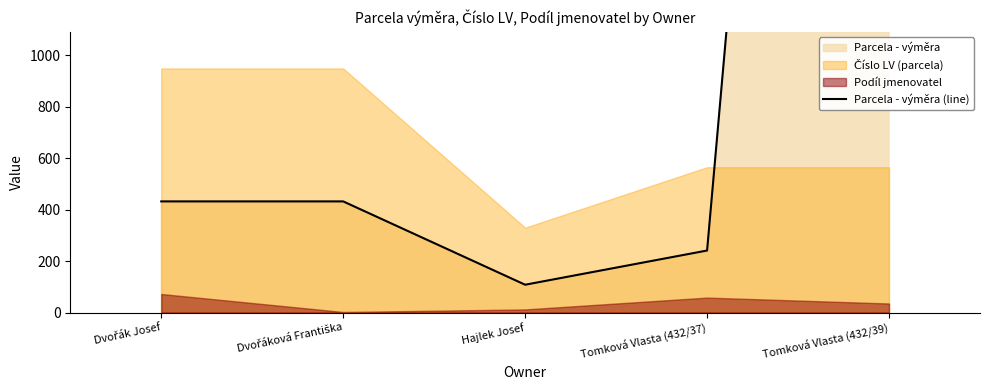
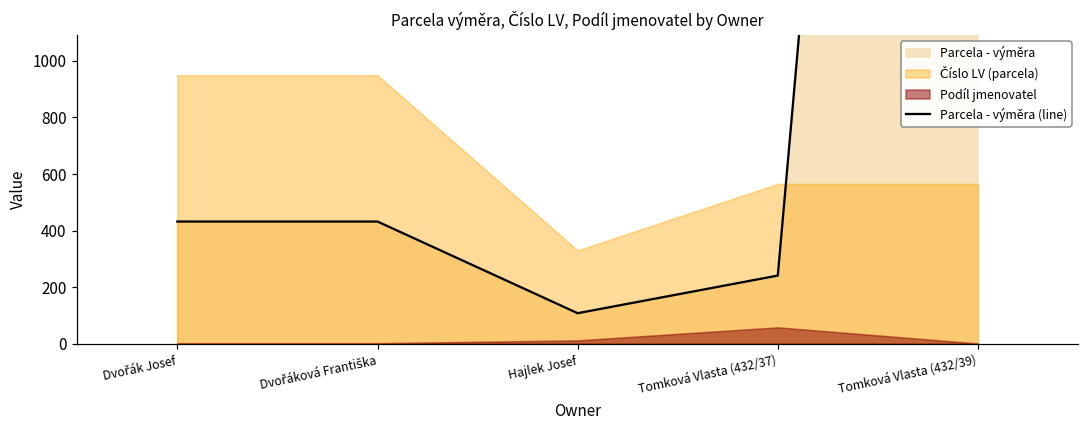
  {
    "Podíl jmenovatel": {
-     "Dvořák Josef": 70,
+     "Dvořák Josef": 0,
      "Hajlek Josef": 10,
      "Tomková Vlasta (432/37)": 60,
-     "Tomková Vlasta (432/39)": 40
+     "Tomková Vlasta (432/39)": 0
    }
  }
